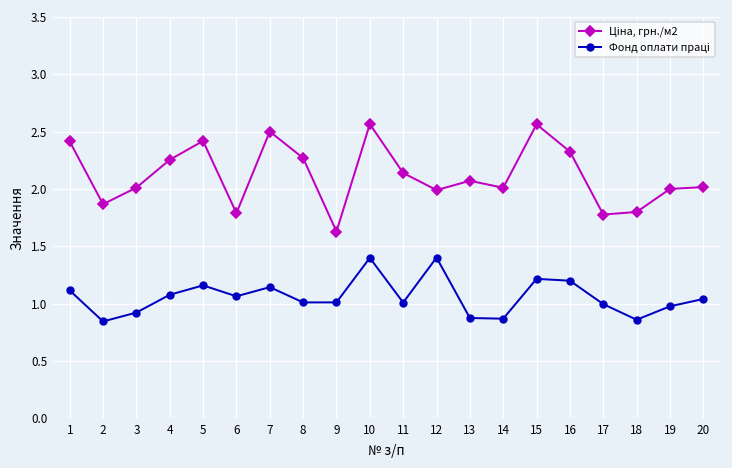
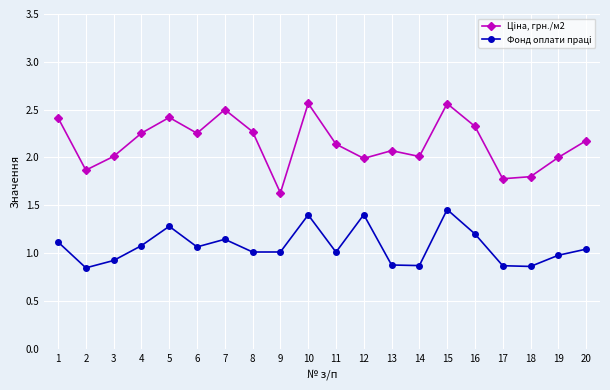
  {
    "Ціна, грн./м2": {
      "1": 2.4,
      "2": 1.9,
      "3": 2.0,
      "4": 2.3,
      "5": 2.4,
-     "6": 1.8,
+     "6": 2.3,
      "7": 2.5,
      "8": 2.3,
      "9": 1.6,
      "10": 2.6,
      "11": 2.1,
      "12": 2.0,
      "13": 2.1,
      "14": 2.0,
      "15": 2.6,
      "16": 2.3,
      "17": 1.8,
      "18": 1.8,
      "19": 2.0,
-     "20": 2.0
+     "20": 2.2
    },
    "Фонд оплати праці": {
      "1": 1.1,
      "2": 0.8,
      "3": 0.9,
      "4": 1.1,
-     "5": 1.2,
+     "5": 1.3,
      "6": 1.1,
      "7": 1.1,
      "8": 1.0,
      "9": 1.0,
      "10": 1.4,
      "11": 1.0,
      "12": 1.4,
      "13": 0.9,
      "14": 0.9,
-     "15": 1.2,
+     "15": 1.5,
      "16": 1.2,
-     "17": 1.0,
+     "17": 0.9,
      "18": 0.9,
      "19": 1.0,
      "20": 1.0
    }
  }
